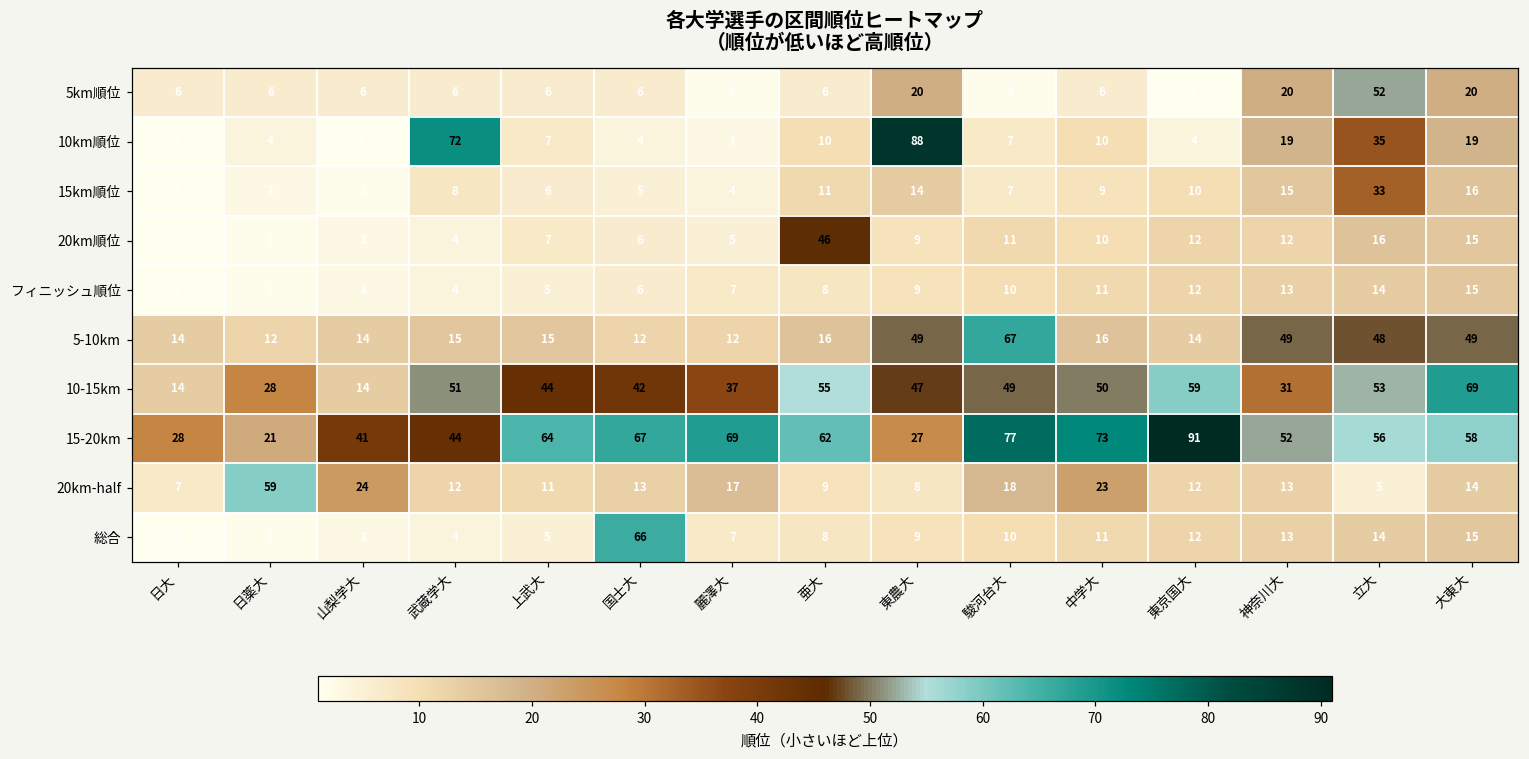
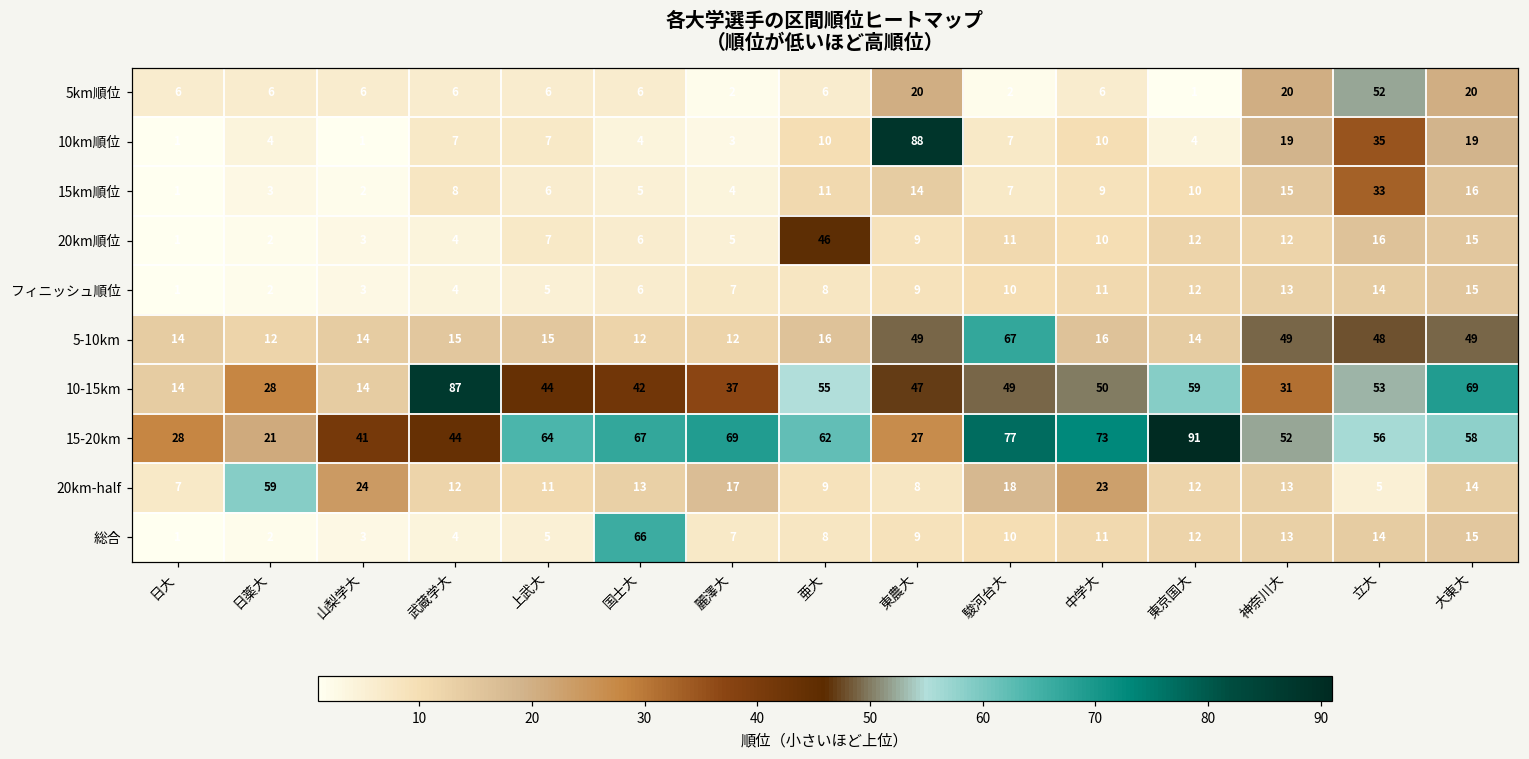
  {
    "5km順位": {
      "日大": 6,
      "日薬大": 6,
      "山梨学大": 6,
      "武蔵学大": 6,
      "上武大": 6,
      "国士大": 6,
      "亜大": 6,
      "東農大": 20,
      "中学大": 6,
      "神奈川大": 20,
      "立大": 52,
      "大東大": 20
    },
    "10km順位": {
-     "武蔵学大": 72,
+     "武蔵学大": 7,
      "上武大": 7,
      "亜大": 10,
      "東農大": 88,
      "駿河台大": 7,
      "中学大": 10,
      "神奈川大": 19,
      "立大": 35,
      "大東大": 19
    },
    "15km順位": {
      "武蔵学大": 8,
      "上武大": 6,
      "亜大": 11,
      "東農大": 14,
      "駿河台大": 7,
      "中学大": 9,
      "東京国大": 10,
      "神奈川大": 15,
      "立大": 33,
      "大東大": 16
    },
    "20km順位": {
      "上武大": 7,
      "国士大": 6,
      "亜大": 46,
      "東農大": 9,
      "駿河台大": 11,
      "中学大": 10,
      "東京国大": 12,
      "神奈川大": 12,
      "立大": 16,
      "大東大": 15
    },
    "フィニッシュ順位": {
      "国士大": 6,
      "麗澤大": 7,
      "亜大": 8,
      "東農大": 9,
      "駿河台大": 10,
      "中学大": 11,
      "東京国大": 12,
      "神奈川大": 13,
      "立大": 14,
      "大東大": 15
    },
    "5-10km": {
      "日大": 14,
      "日薬大": 12,
      "山梨学大": 14,
      "武蔵学大": 15,
      "上武大": 15,
      "国士大": 12,
      "麗澤大": 12,
      "亜大": 16,
      "東農大": 49,
      "駿河台大": 67,
      "中学大": 16,
      "東京国大": 14,
      "神奈川大": 49,
      "立大": 48,
      "大東大": 49
    },
    "10-15km": {
      "日大": 14,
      "日薬大": 28,
      "山梨学大": 14,
-     "武蔵学大": 51,
+     "武蔵学大": 87,
      "上武大": 44,
      "国士大": 42,
      "麗澤大": 37,
      "亜大": 55,
      "東農大": 47,
      "駿河台大": 49,
      "中学大": 50,
      "東京国大": 59,
      "神奈川大": 31,
      "立大": 53,
      "大東大": 69
    },
    "15-20km": {
      "日大": 28,
      "日薬大": 21,
      "山梨学大": 41,
      "武蔵学大": 44,
      "上武大": 64,
      "国士大": 67,
      "麗澤大": 69,
      "亜大": 62,
      "東農大": 27,
      "駿河台大": 77,
      "中学大": 73,
      "東京国大": 91,
      "神奈川大": 52,
      "立大": 56,
      "大東大": 58
    },
    "20km-half": {
      "日大": 7,
      "日薬大": 59,
      "山梨学大": 24,
      "武蔵学大": 12,
      "上武大": 11,
      "国士大": 13,
      "麗澤大": 17,
      "亜大": 9,
      "東農大": 8,
      "駿河台大": 18,
      "中学大": 23,
      "東京国大": 12,
      "神奈川大": 13,
      "大東大": 14
    },
    "総合": {
      "国士大": 66,
      "麗澤大": 7,
      "亜大": 8,
      "東農大": 9,
      "駿河台大": 10,
      "中学大": 11,
      "東京国大": 12,
      "神奈川大": 13,
      "立大": 14,
      "大東大": 15
    }
  }
